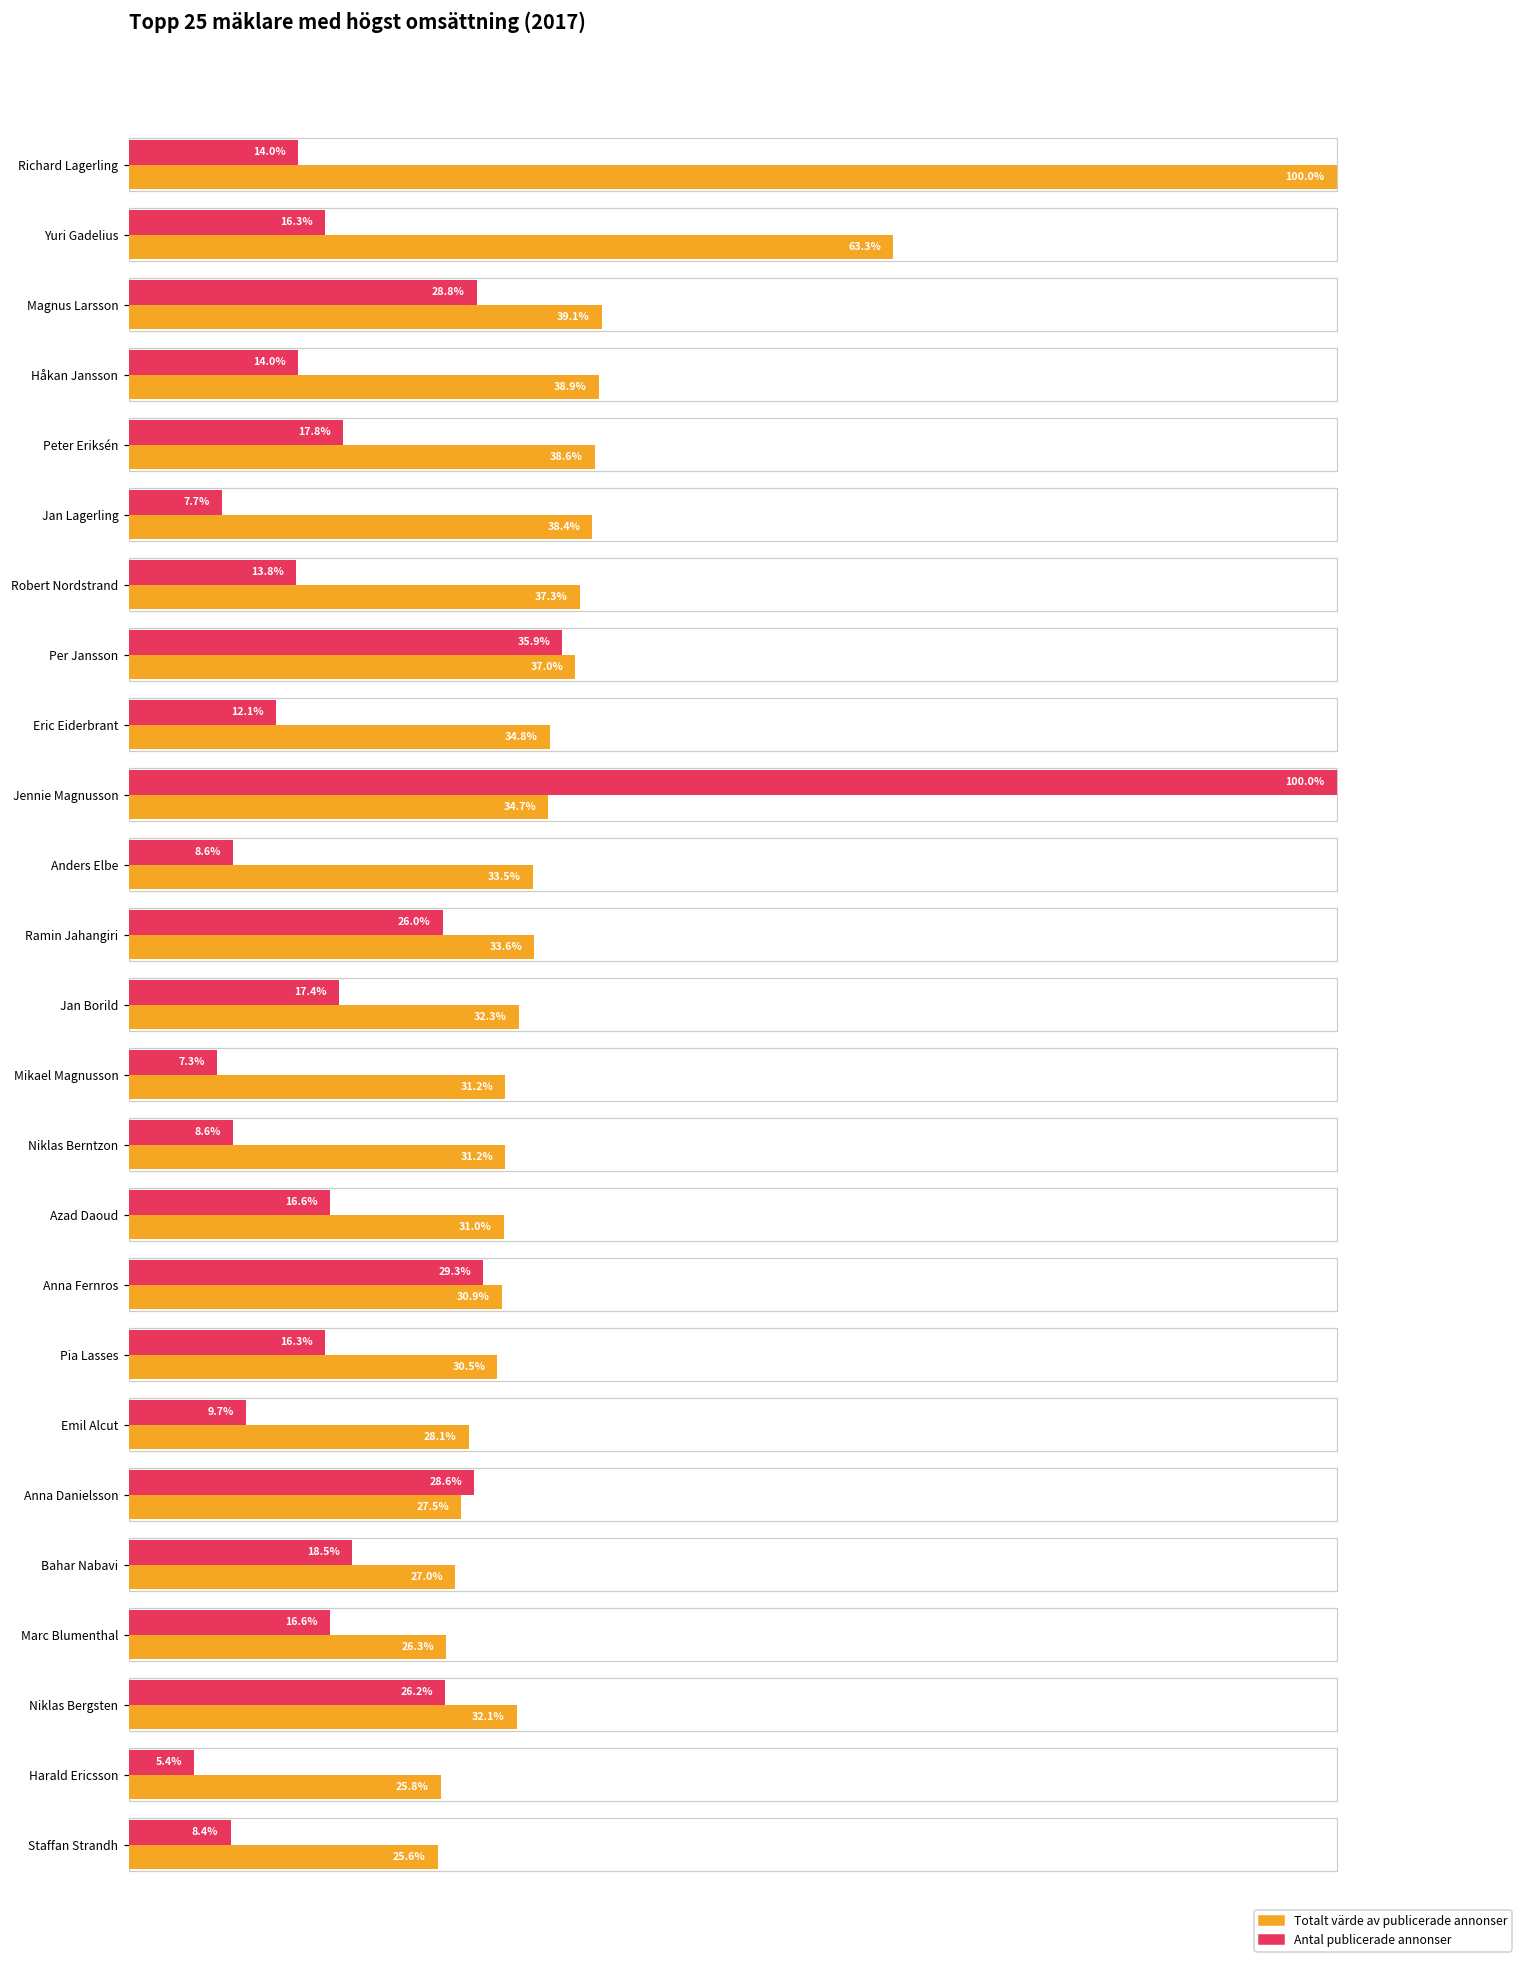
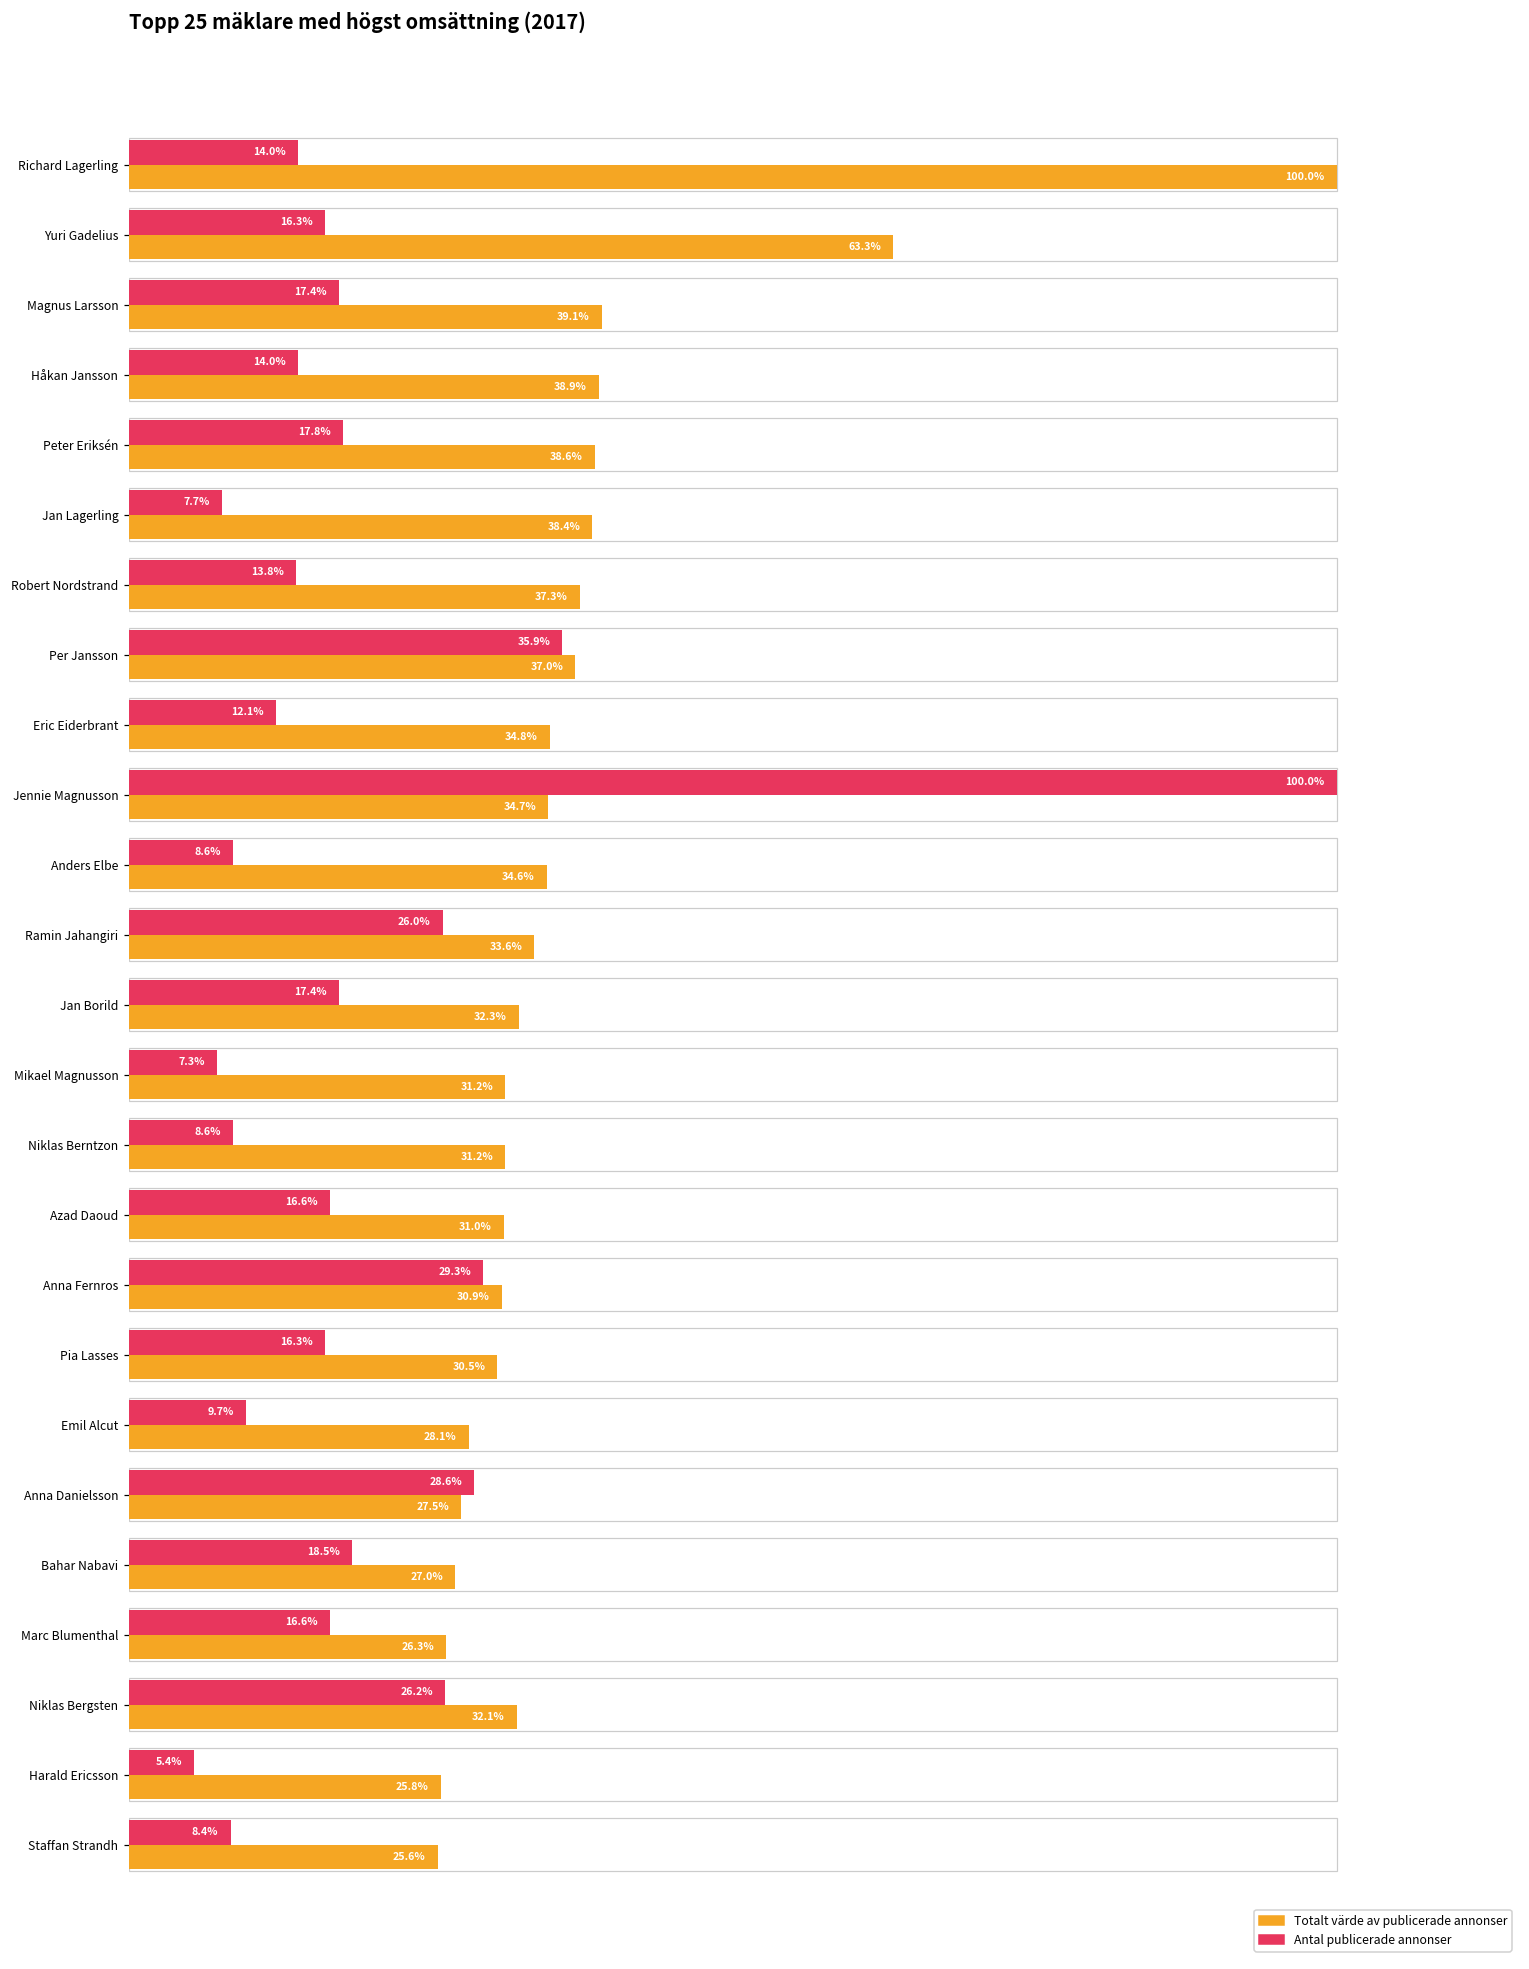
  {
    "Totalt värde av publicerade annonser": {
      "Richard Lagerling": "100.0%",
-     "Anders Elbe": "33.5%"
+     "Anders Elbe": "34.6%"
    },
    "Antal publicerade annonser": {
-     "Magnus Larsson": "28.8%",
+     "Magnus Larsson": "17.4%",
      "Jennie Magnusson": "100.0%"
    }
  }
